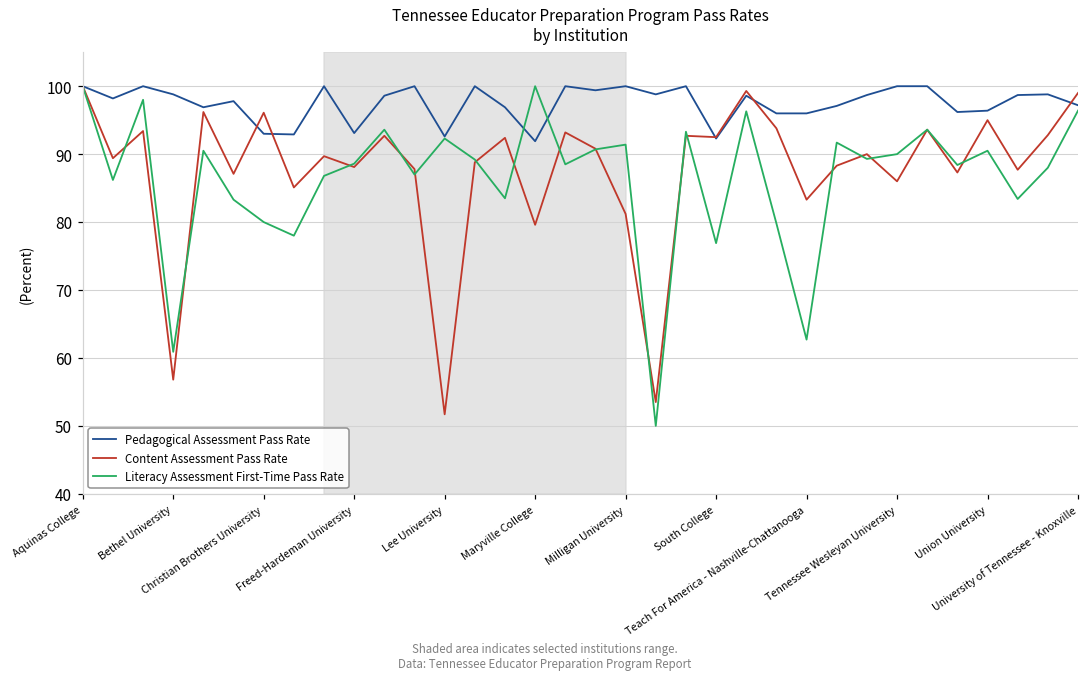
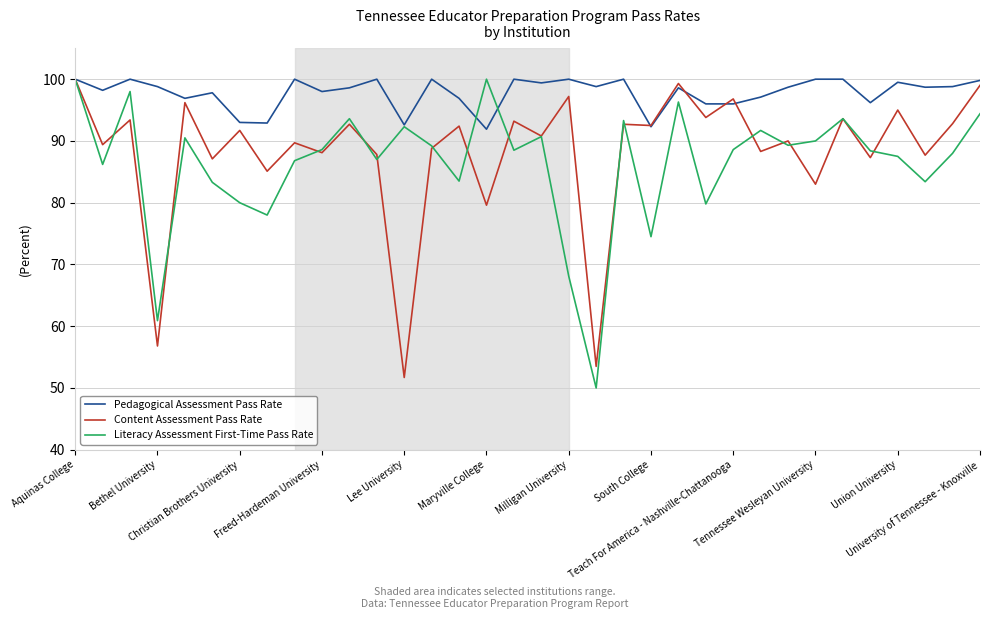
  {
    "Pedagogical Assessment Pass Rate": {
      "Bethel University": 99,
      "Christian Brothers University": 93,
-     "Freed-Hardeman University": 93,
+     "Freed-Hardeman University": 98,
      "Maryville College": 92,
      "Milligan University": 100,
      "Teach For America - Nashville-Chattanooga": 96,
      "Tennessee Wesleyan University": 100,
-     "Union University": 96,
-     "University of Tennessee - Knoxville": 97
+     "Union University": 100,
+     "University of Tennessee - Knoxville": 100
    },
    "Content Assessment Pass Rate": {
      "Bethel University": 57,
-     "Christian Brothers University": 96,
+     "Christian Brothers University": 92,
      "Freed-Hardeman University": 88,
      "Lee University": 52,
      "Maryville College": 80,
-     "Milligan University": 81,
-     "Teach For America - Nashville-Chattanooga": 83,
-     "Tennessee Wesleyan University": 86,
+     "Milligan University": 97,
+     "Teach For America - Nashville-Chattanooga": 97,
+     "Tennessee Wesleyan University": 83,
      "Union University": 95,
      "University of Tennessee - Knoxville": 99
    },
    "Literacy Assessment First-Time Pass Rate": {
      "Bethel University": 61,
      "Christian Brothers University": 80,
      "Freed-Hardeman University": 89,
      "Maryville College": 100,
-     "Milligan University": 91,
-     "South College": 77,
-     "Teach For America - Nashville-Chattanooga": 63,
+     "Milligan University": 68,
+     "South College": 75,
+     "Teach For America - Nashville-Chattanooga": 89,
      "Tennessee Wesleyan University": 90,
-     "Union University": 91,
-     "University of Tennessee - Knoxville": 96
+     "Union University": 88,
+     "University of Tennessee - Knoxville": 94
    }
  }
